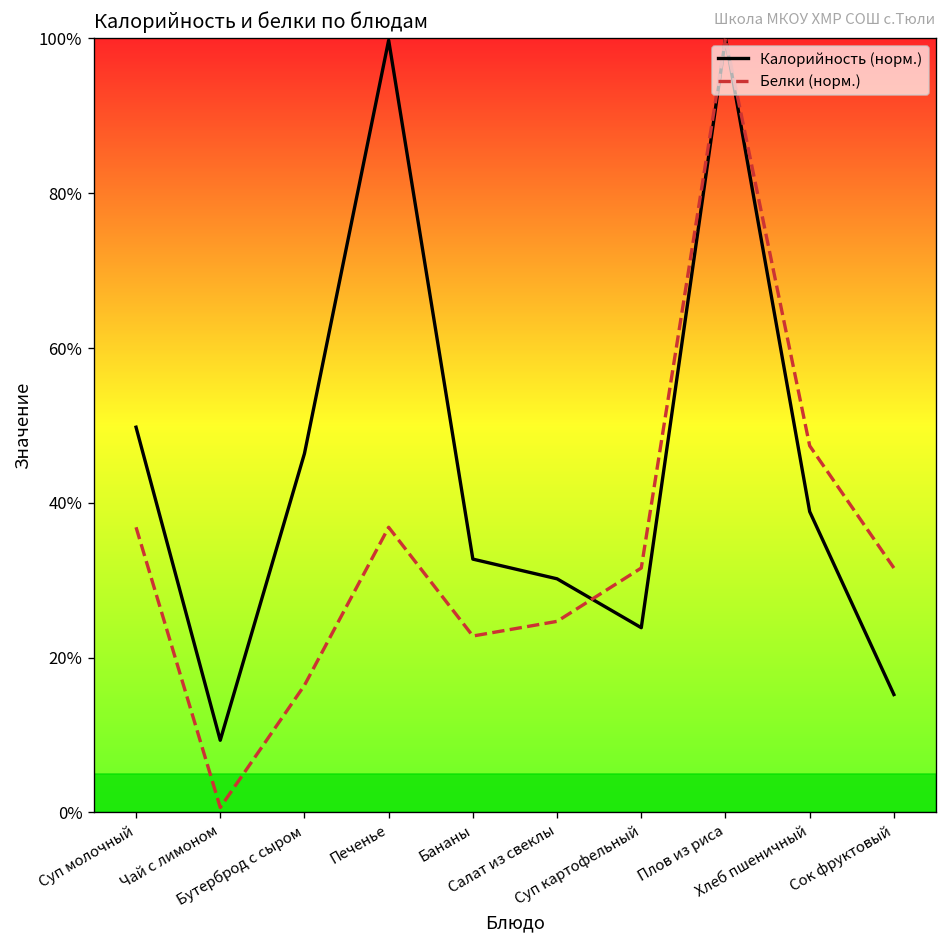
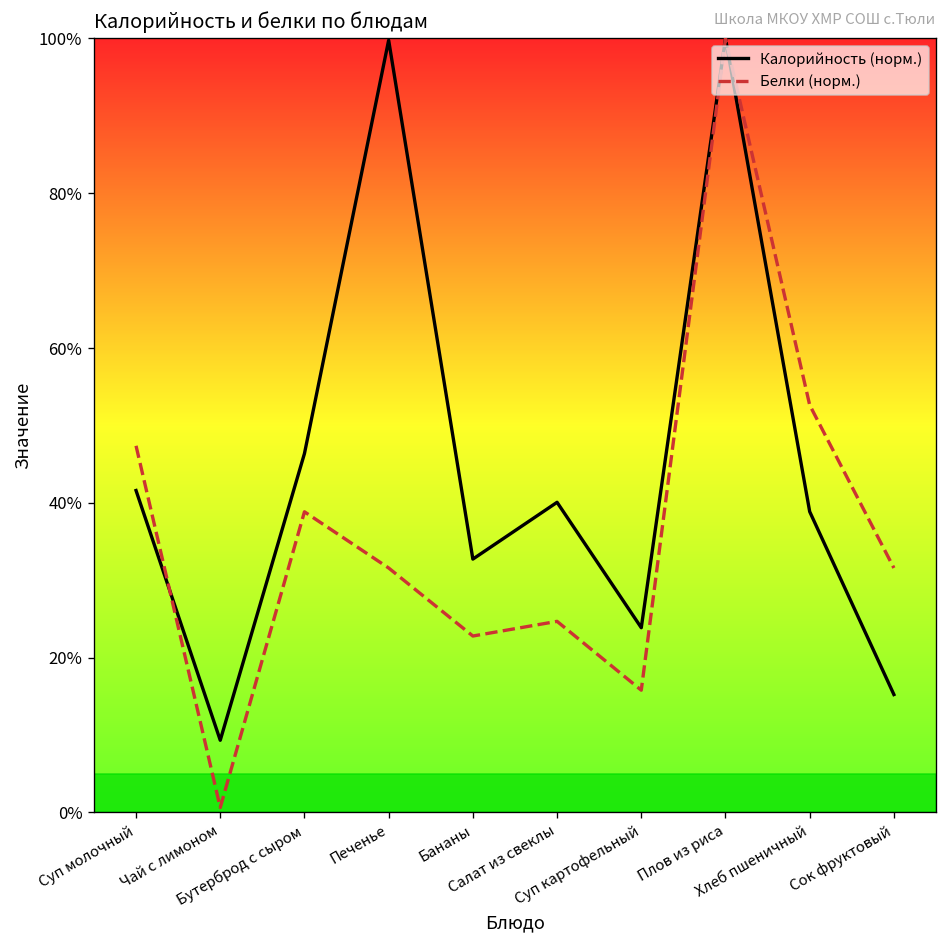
  {
    "Калорийность (норм.)": {
-     "Суп молочный": "50%",
+     "Суп молочный": "42%",
      "Чай с лимоном": "9%",
      "Бутерброд с сыром": "46%",
      "Печенье": "100%",
      "Бананы": "33%",
-     "Салат из свеклы": "30%",
+     "Салат из свеклы": "40%",
      "Суп картофельный": "24%",
      "Хлеб пшеничный": "39%",
      "Сок фруктовый": "15%"
    },
    "Белки (норм.)": {
-     "Суп молочный": "37%",
-     "Бутерброд с сыром": "16%",
-     "Печенье": "37%",
+     "Суп молочный": "47%",
+     "Бутерброд с сыром": "39%",
+     "Печенье": "32%",
      "Бананы": "23%",
      "Салат из свеклы": "25%",
-     "Суп картофельный": "32%",
-     "Хлеб пшеничный": "47%",
+     "Суп картофельный": "16%",
+     "Хлеб пшеничный": "53%",
      "Сок фруктовый": "32%"
    }
  }
